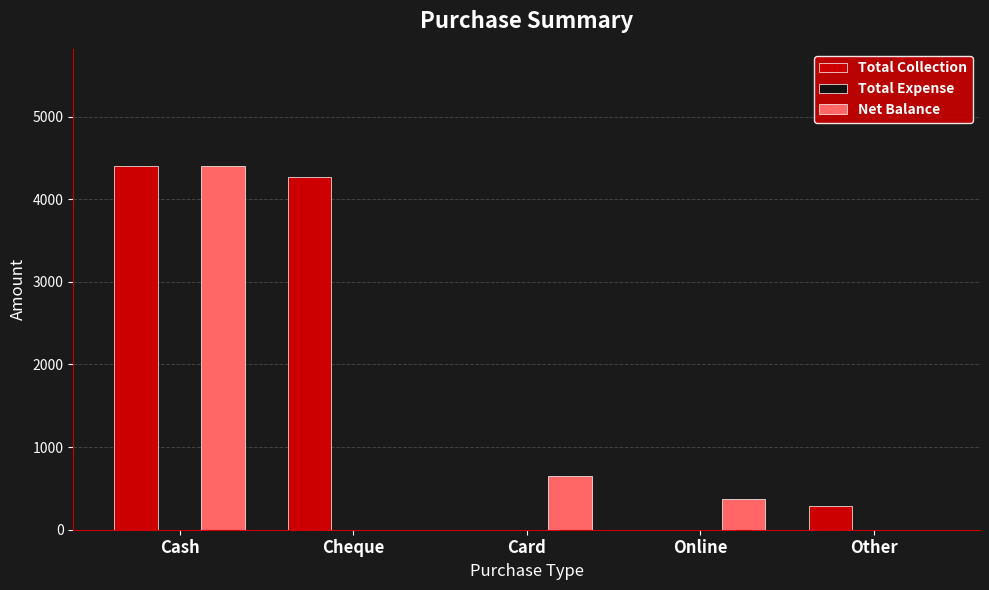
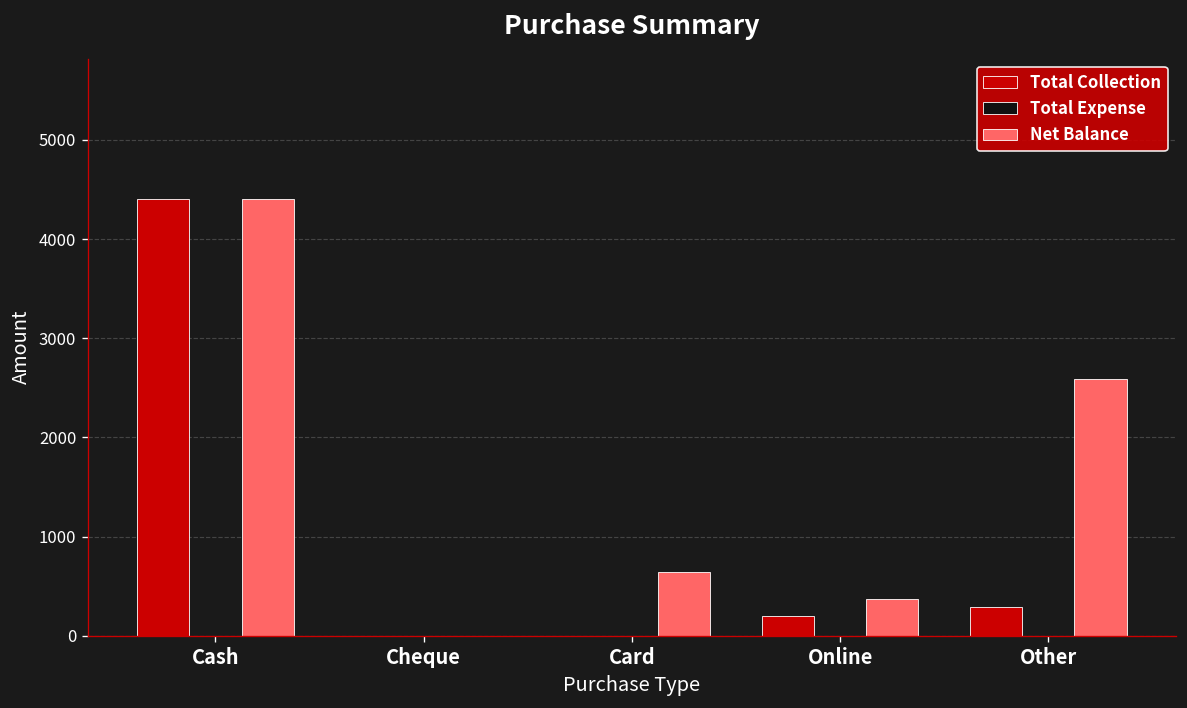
  {
    "Total Collection": {
      "Cash": 4400,
-     "Cheque": 4300,
+     "Cheque": 0,
      "Card": 0,
-     "Online": 0,
+     "Online": 200,
      "Other": 300
    },
    "Total Expense": {
      "Cash": 0,
      "Cheque": 0,
      "Card": 0,
      "Online": 0,
      "Other": 0
    },
    "Net Balance": {
      "Cash": 4400,
      "Cheque": 0,
      "Card": 600,
      "Online": 400,
-     "Other": 0
+     "Other": 2600
    }
  }
